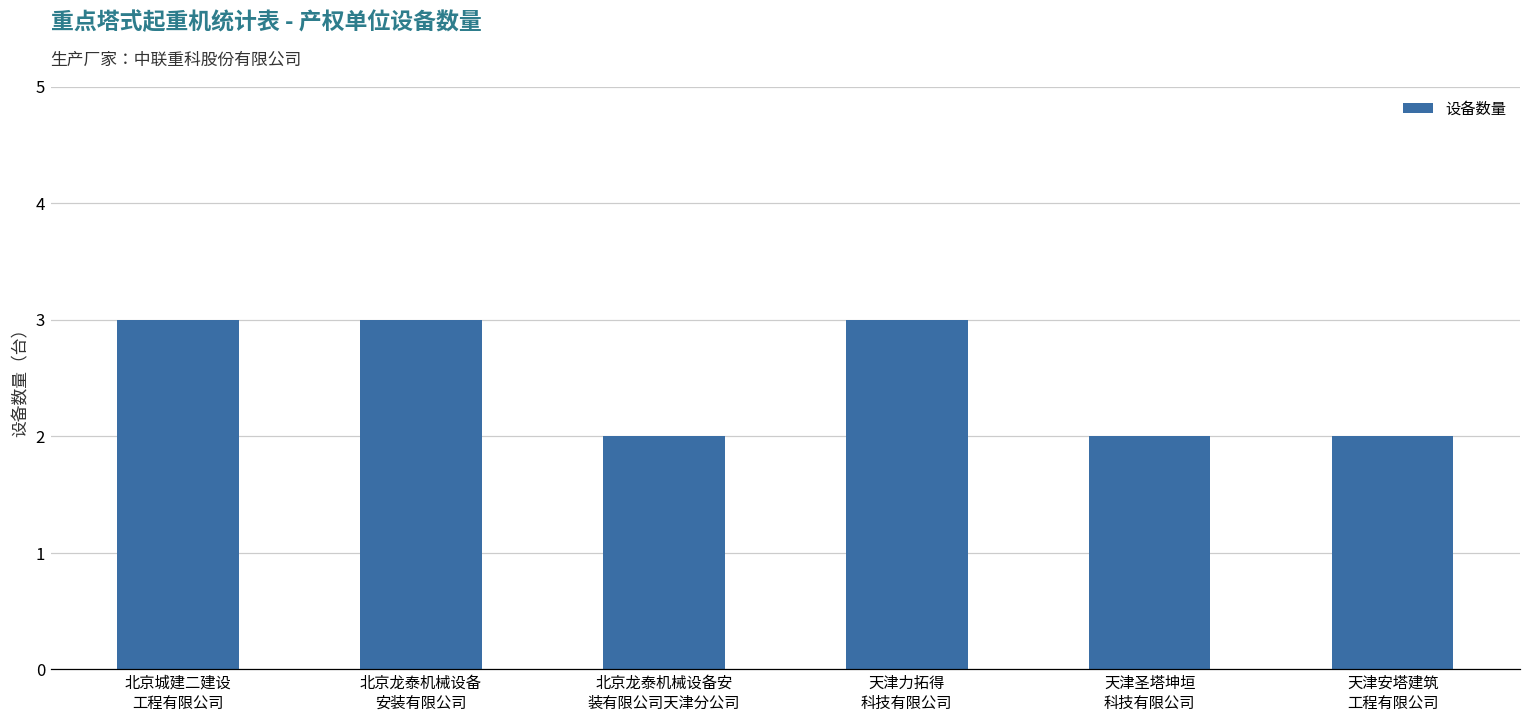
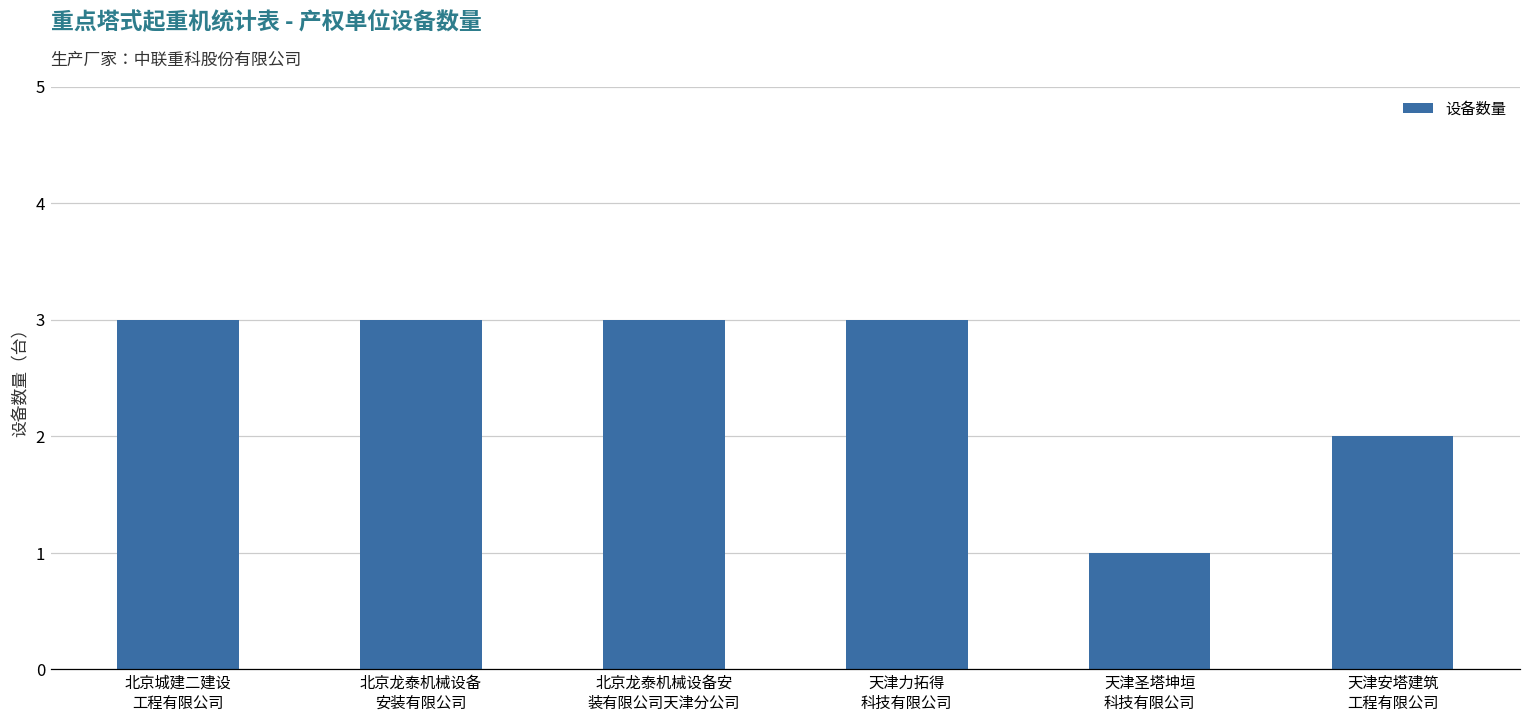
  {
    "北京城建二建设 工程有限公司": 3,
    "北京龙泰机械设备 安装有限公司": 3,
-   "北京龙泰机械设备安 装有限公司天津分公司": 2,
+   "北京龙泰机械设备安 装有限公司天津分公司": 3,
    "天津力拓得 科技有限公司": 3,
-   "天津圣塔坤垣 科技有限公司": 2,
+   "天津圣塔坤垣 科技有限公司": 1,
    "天津安塔建筑 工程有限公司": 2
  }
